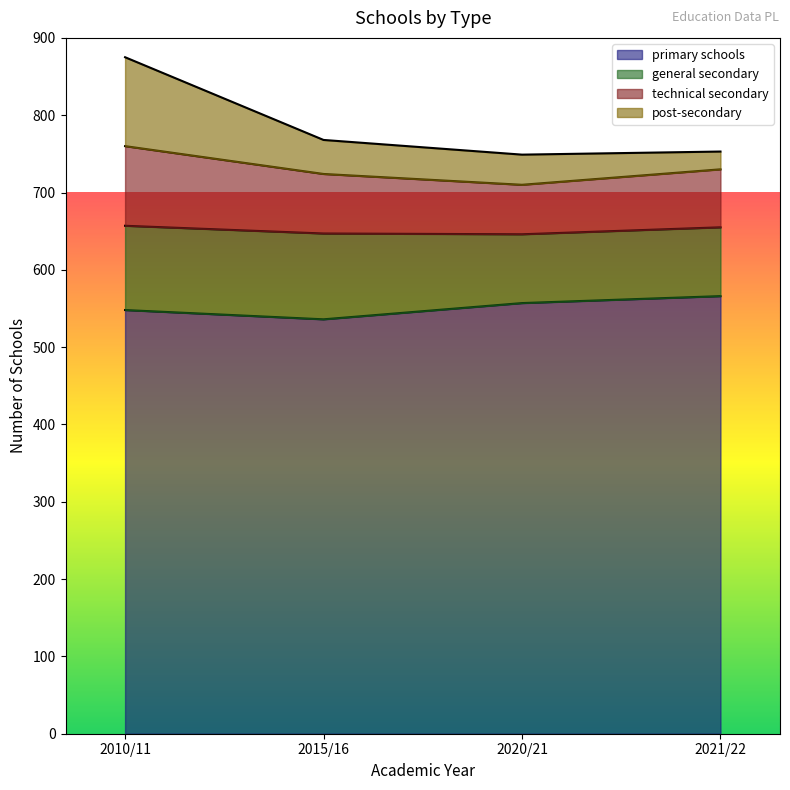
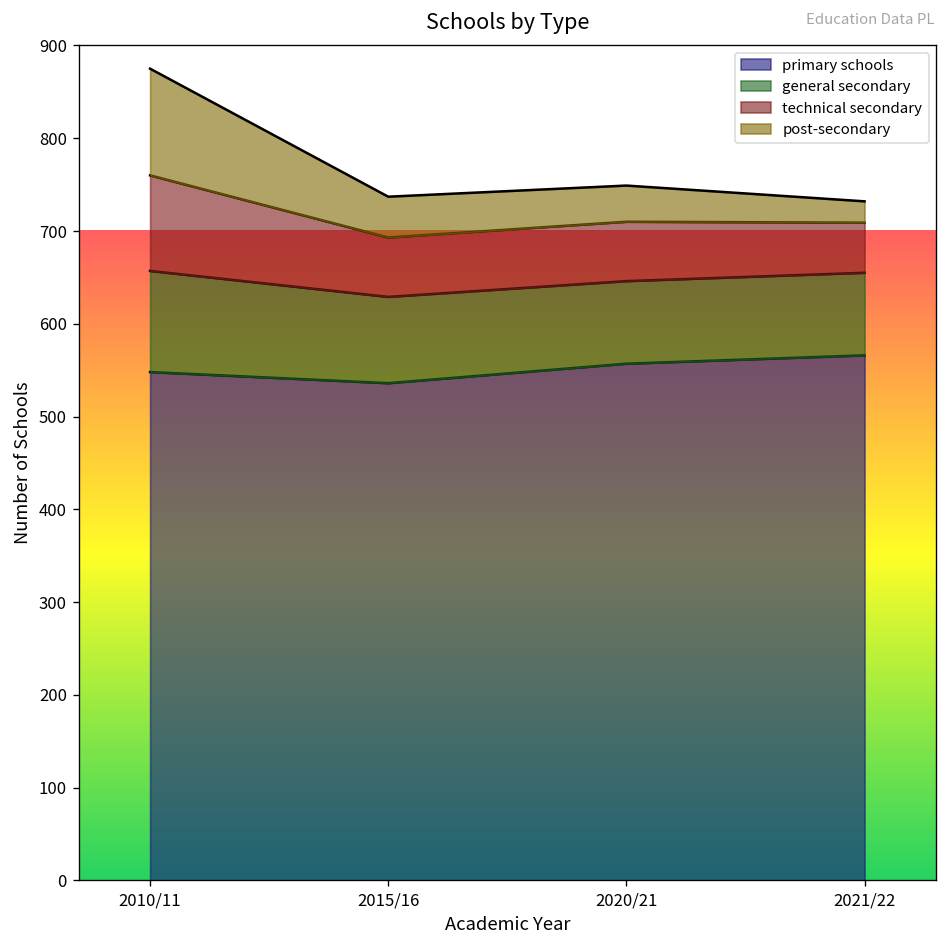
  {
    "primary schools": {
      "2010/11": 550,
      "2015/16": 540,
      "2020/21": 560,
      "2021/22": 570
    },
    "general secondary": {
      "2010/11": 110,
-     "2015/16": 110,
+     "2015/16": 90,
      "2020/21": 90,
      "2021/22": 90
    },
    "technical secondary": {
      "2010/11": 100,
-     "2015/16": 80,
+     "2015/16": 60,
      "2020/21": 60,
-     "2021/22": 80
+     "2021/22": 50
    },
    "post-secondary": {
      "2010/11": 120,
      "2015/16": 40,
      "2020/21": 40,
      "2021/22": 20
    }
  }
